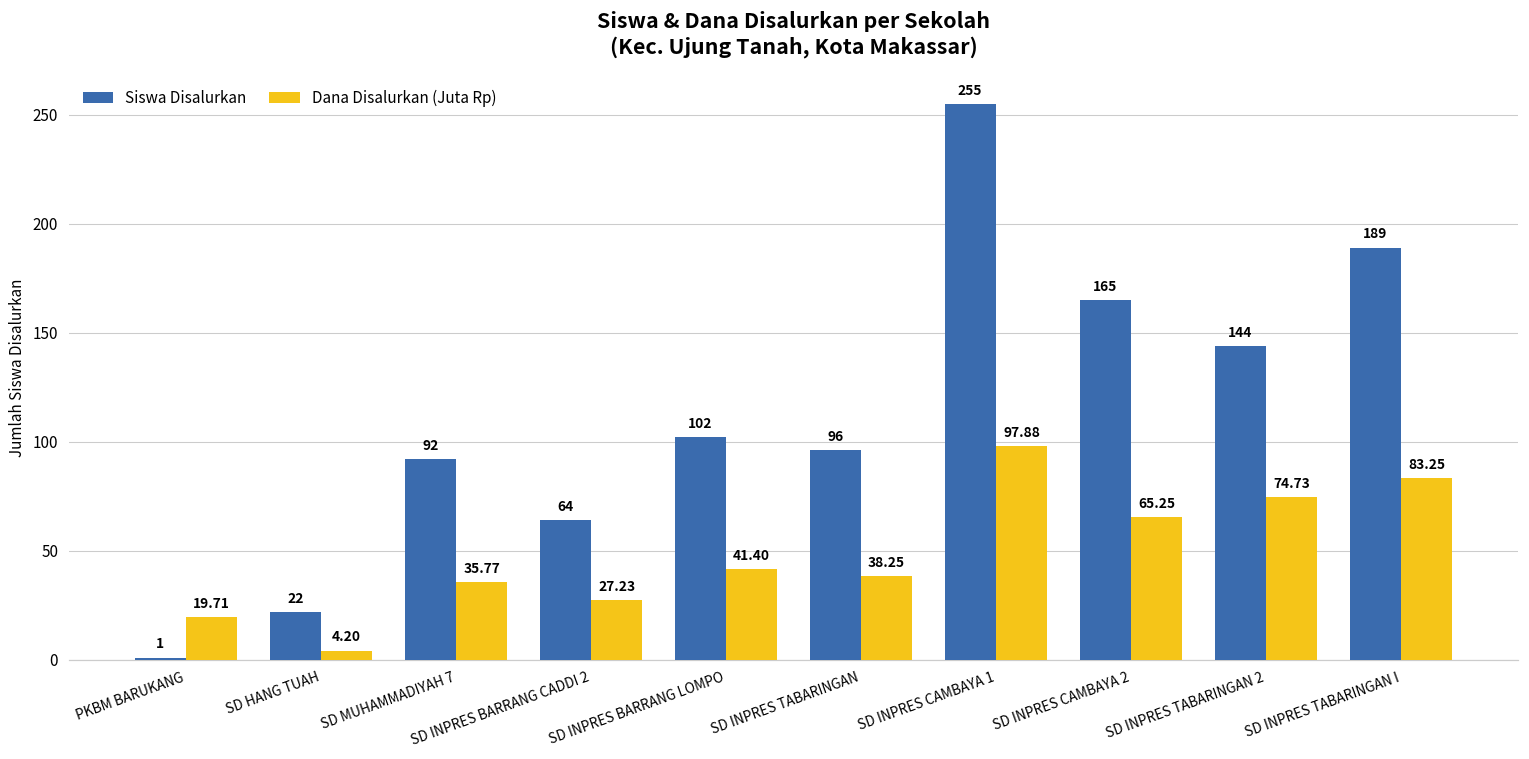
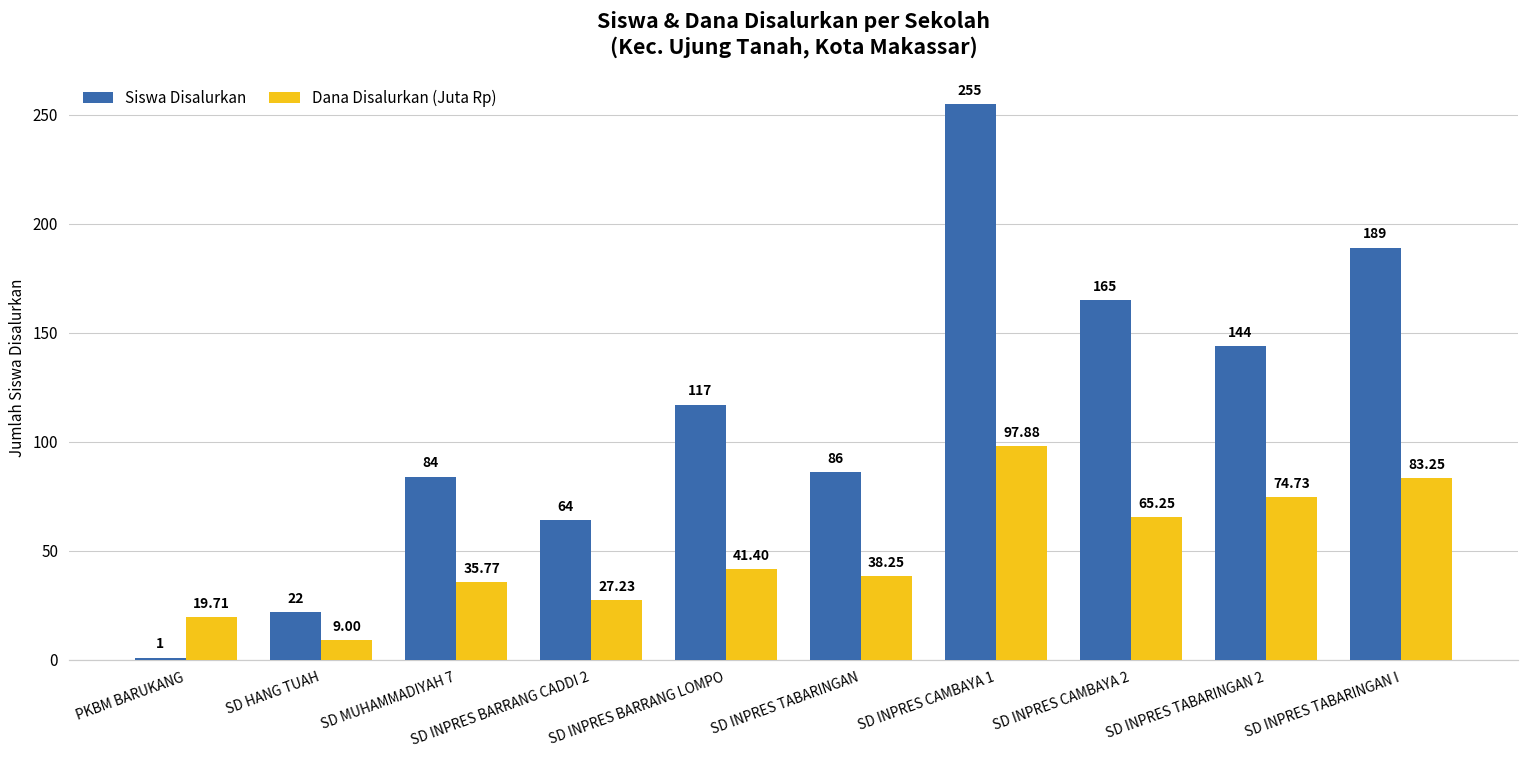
  {
    "Siswa Disalurkan": {
      "PKBM BARUKANG": 1,
      "SD HANG TUAH": 22,
-     "SD MUHAMMADIYAH 7": 92,
+     "SD MUHAMMADIYAH 7": 84,
      "SD INPRES BARRANG CADDI 2": 64,
-     "SD INPRES BARRANG LOMPO": 102,
-     "SD INPRES TABARINGAN": 96,
+     "SD INPRES BARRANG LOMPO": 117,
+     "SD INPRES TABARINGAN": 86,
      "SD INPRES CAMBAYA 1": 255,
      "SD INPRES CAMBAYA 2": 165,
      "SD INPRES TABARINGAN 2": 144,
      "SD INPRES TABARINGAN I": 189
    },
    "Dana Disalurkan (Juta Rp)": {
      "PKBM BARUKANG": 19.71,
-     "SD HANG TUAH": 4.20,
+     "SD HANG TUAH": 9.00,
      "SD MUHAMMADIYAH 7": 35.77,
      "SD INPRES BARRANG CADDI 2": 27.23,
      "SD INPRES BARRANG LOMPO": 41.40,
      "SD INPRES TABARINGAN": 38.25,
      "SD INPRES CAMBAYA 1": 97.88,
      "SD INPRES CAMBAYA 2": 65.25,
      "SD INPRES TABARINGAN 2": 74.73,
      "SD INPRES TABARINGAN I": 83.25
    }
  }
